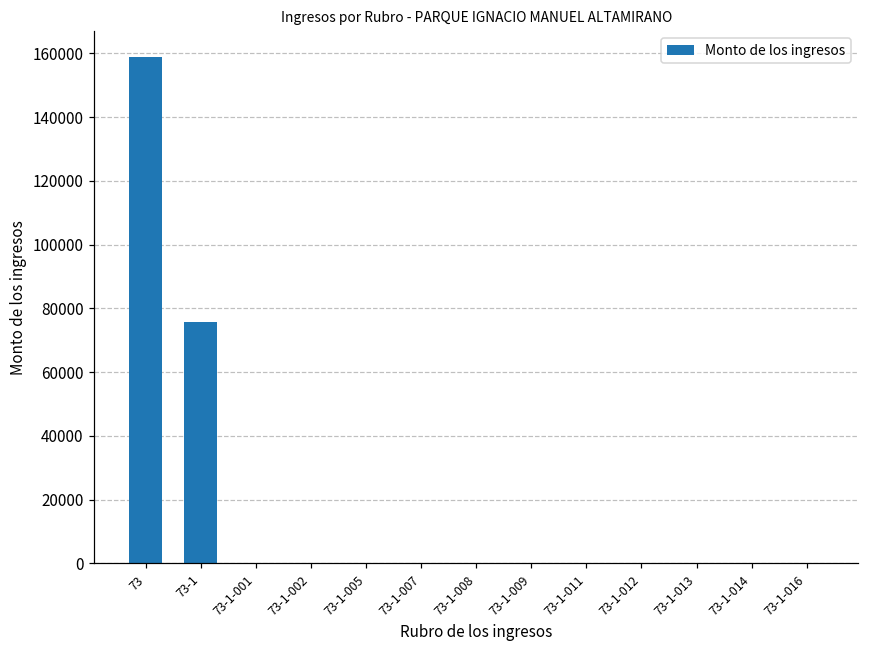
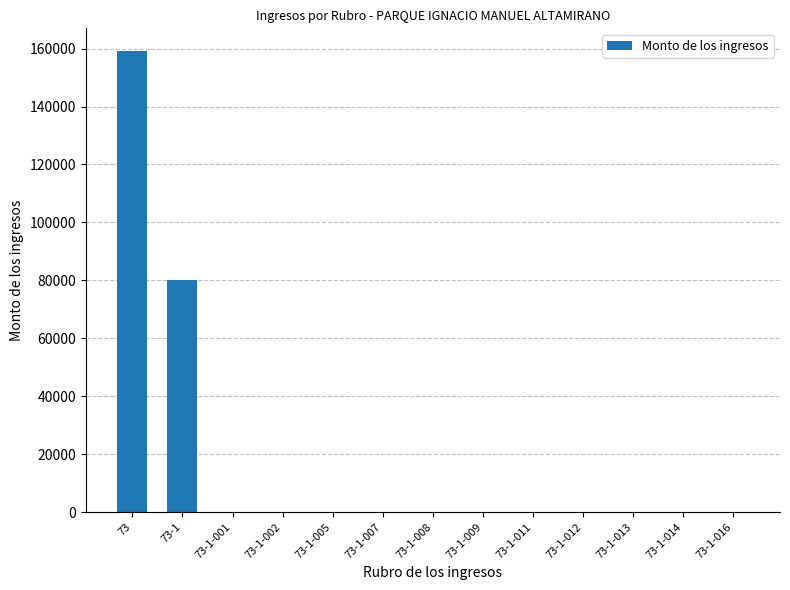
  {
    "73": 159000,
-   "73-1": 76000,
+   "73-1": 80000,
    "73-1-001": 0,
    "73-1-002": 0,
    "73-1-005": 0,
    "73-1-007": 0,
    "73-1-008": 0,
    "73-1-009": 0,
    "73-1-011": 0,
    "73-1-012": 0,
    "73-1-013": 0,
    "73-1-014": 0,
    "73-1-016": 0
  }
